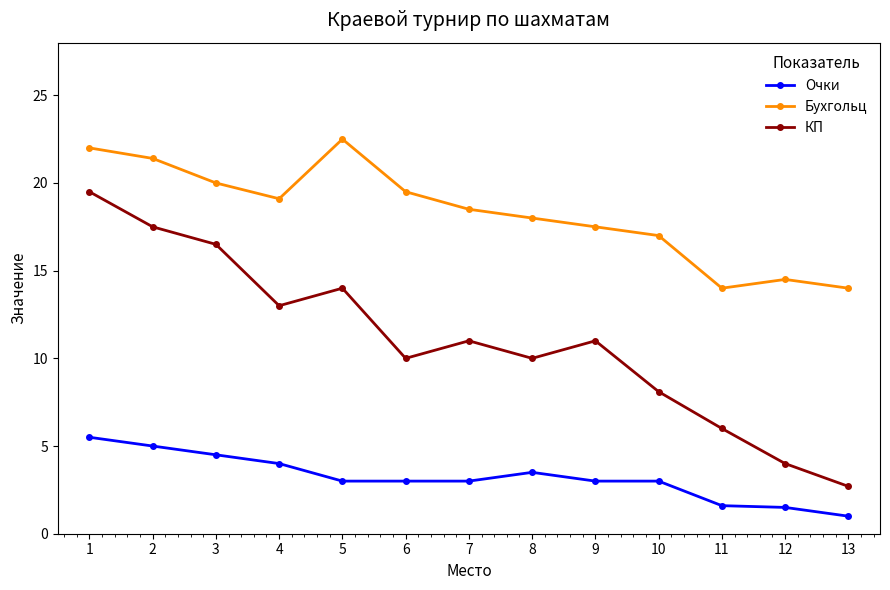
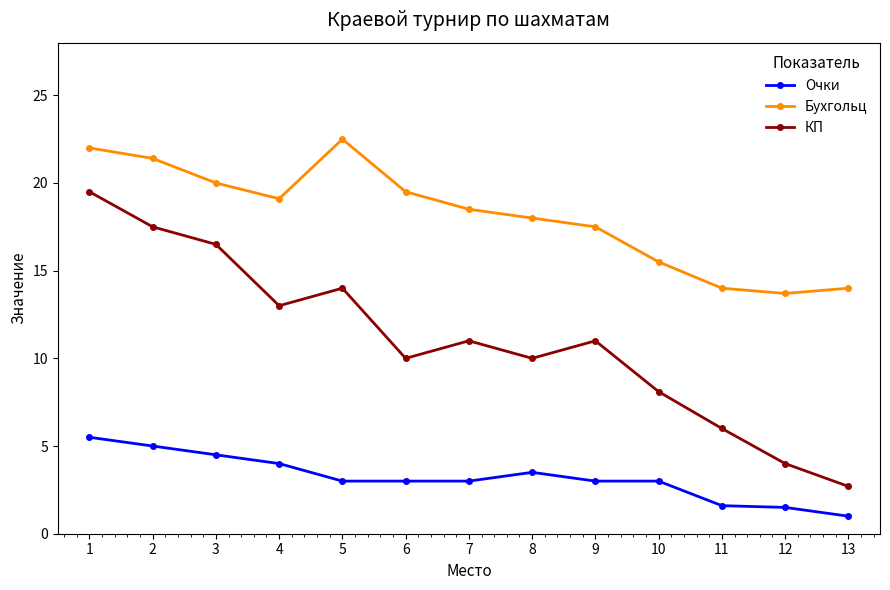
  {
    "Очки": {
      "1": 5.5,
      "2": 5.0,
      "3": 4.5,
      "4": 4.0,
      "5": 3.0,
      "6": 3.0,
      "7": 3.0,
      "8": 3.5,
      "9": 3.0,
      "10": 3.0,
      "11": 1.6,
      "12": 1.5,
      "13": 1.0
    },
    "Бухгольц": {
      "1": 22.0,
      "2": 21.4,
      "3": 20.0,
      "4": 19.1,
      "5": 22.5,
      "6": 19.5,
      "7": 18.5,
      "8": 18.0,
      "9": 17.5,
-     "10": 17.0,
+     "10": 15.5,
      "11": 14.0,
-     "12": 14.5,
+     "12": 13.7,
      "13": 14.0
    },
    "КП": {
      "1": 19.5,
      "2": 17.5,
      "3": 16.5,
      "4": 13.0,
      "5": 14.0,
      "6": 10.0,
      "7": 11.0,
      "8": 10.0,
      "9": 11.0,
      "10": 8.1,
      "11": 6.0,
      "12": 4.0,
      "13": 2.7
    }
  }
